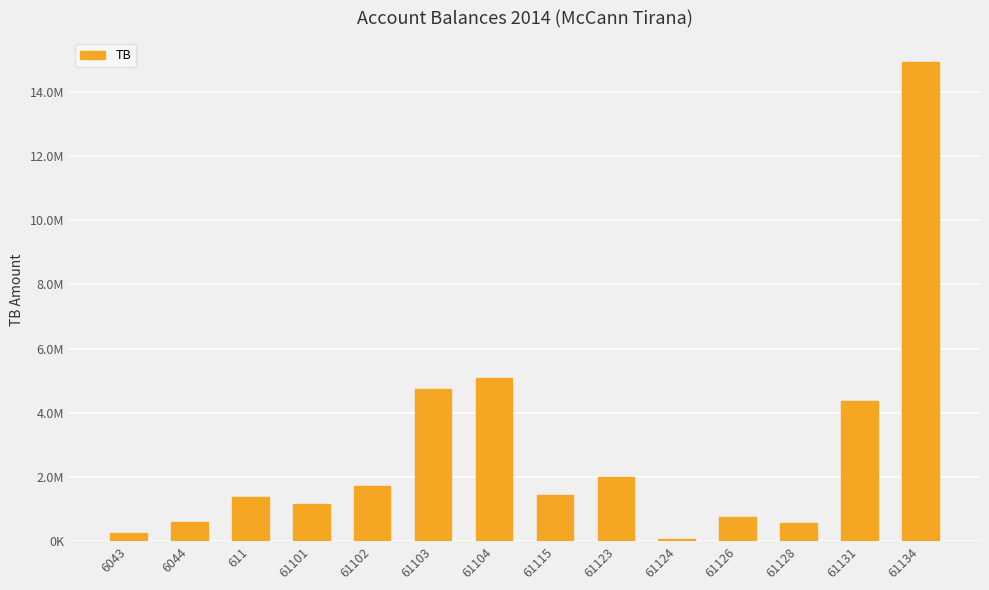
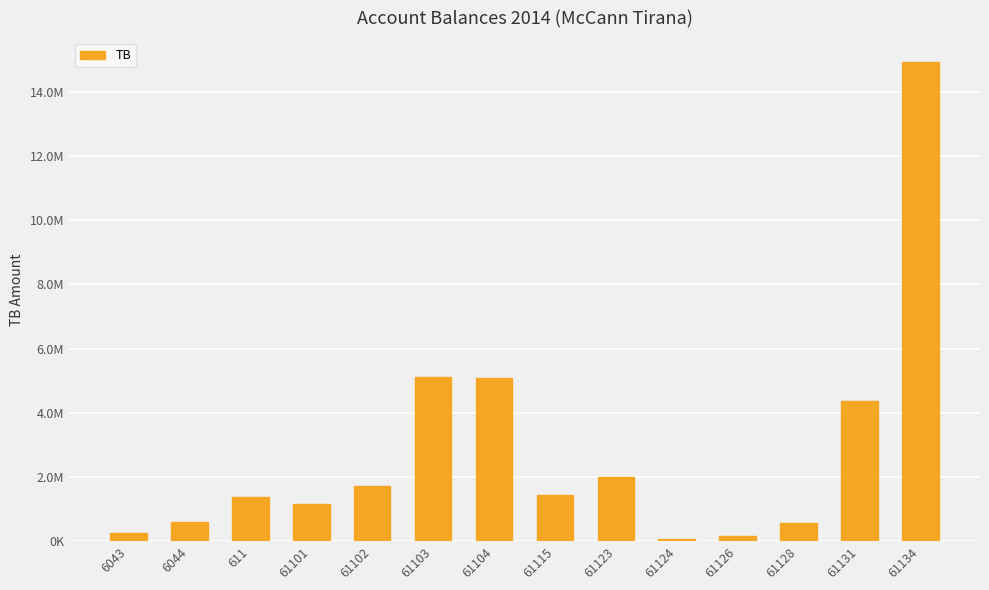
  {
    "6043": 300000,
    "6044": 600000,
    "611": 1400000,
    "61101": 1100000,
    "61102": 1700000,
-   "61103": 4700000,
+   "61103": 5100000,
    "61104": 5100000,
    "61115": 1400000,
    "61123": 2000000,
-   "61126": 700000,
+   "61126": 200000,
    "61128": 600000,
    "61131": 4400000,
    "61134": 14900000
  }
